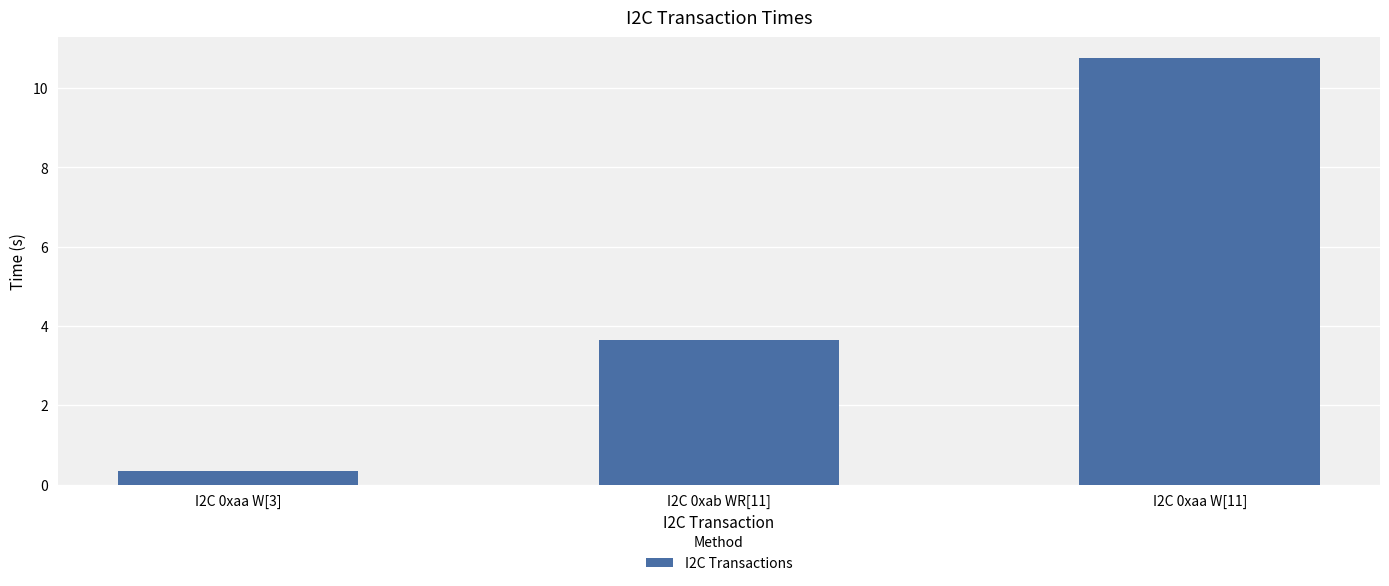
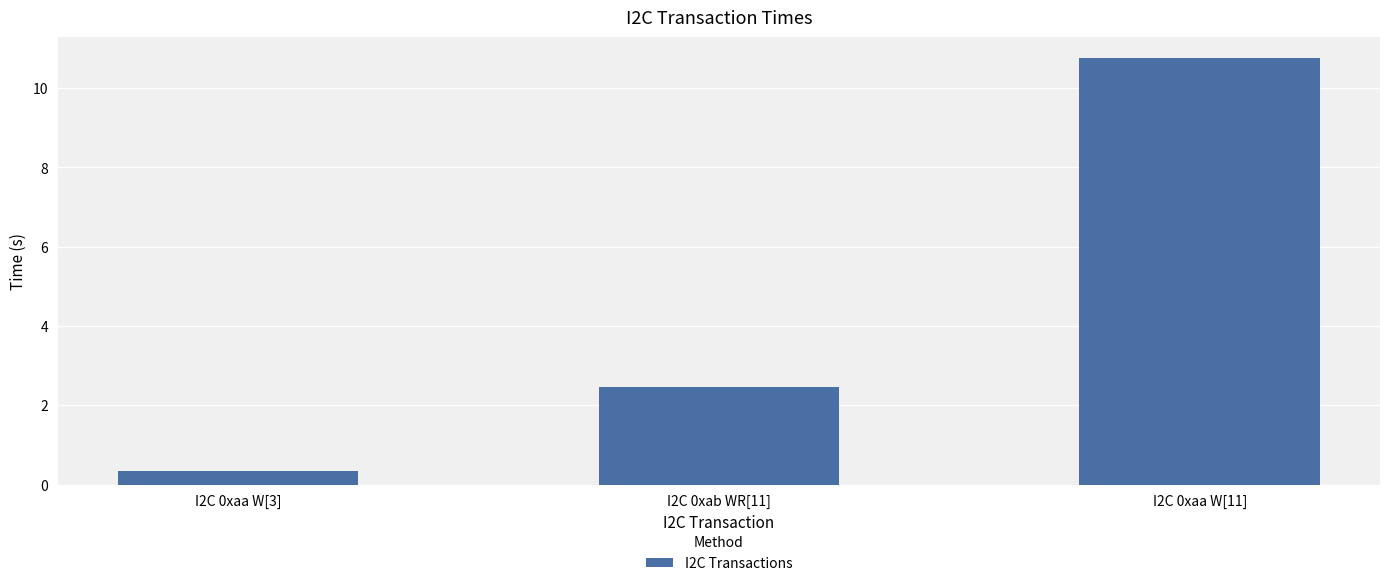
  {
    "I2C 0xaa W[3]": 0.3,
-   "I2C 0xab WR[11]": 3.6,
+   "I2C 0xab WR[11]": 2.4,
    "I2C 0xaa W[11]": 10.7
  }
